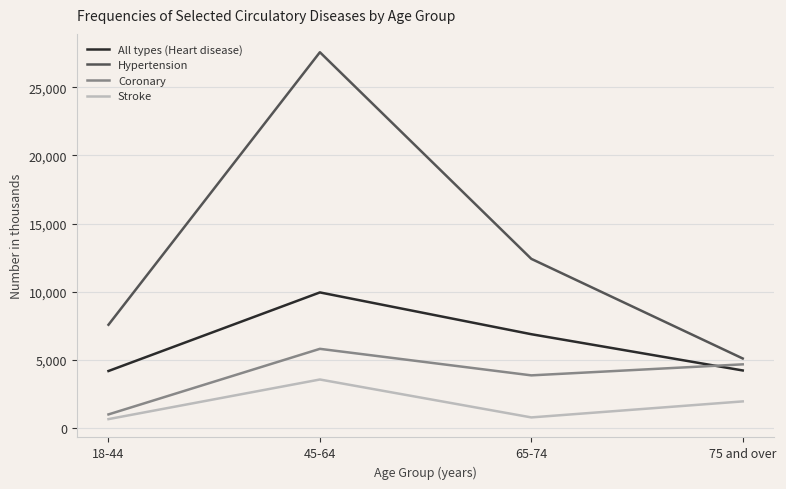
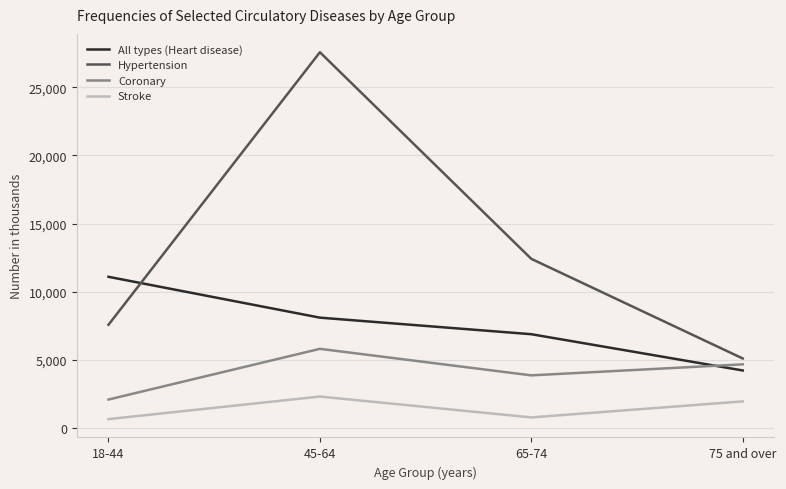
  {
    "All types (Heart disease)": {
-     "18-44": "4,200",
-     "45-64": "9,900",
+     "18-44": "11,100",
+     "45-64": "8,100",
      "65-74": "6,900",
      "75 and over": "4,200"
    },
    "Hypertension": {
      "18-44": "7,600",
      "45-64": "27,600",
      "65-74": "12,400",
      "75 and over": "5,100"
    },
    "Coronary": {
-     "18-44": "1,000",
+     "18-44": "2,100",
      "45-64": "5,800",
      "65-74": "3,800",
      "75 and over": "4,700"
    },
    "Stroke": {
      "18-44": "600",
-     "45-64": "3,500",
+     "45-64": "2,300",
      "65-74": "800",
      "75 and over": "1,900"
    }
  }
